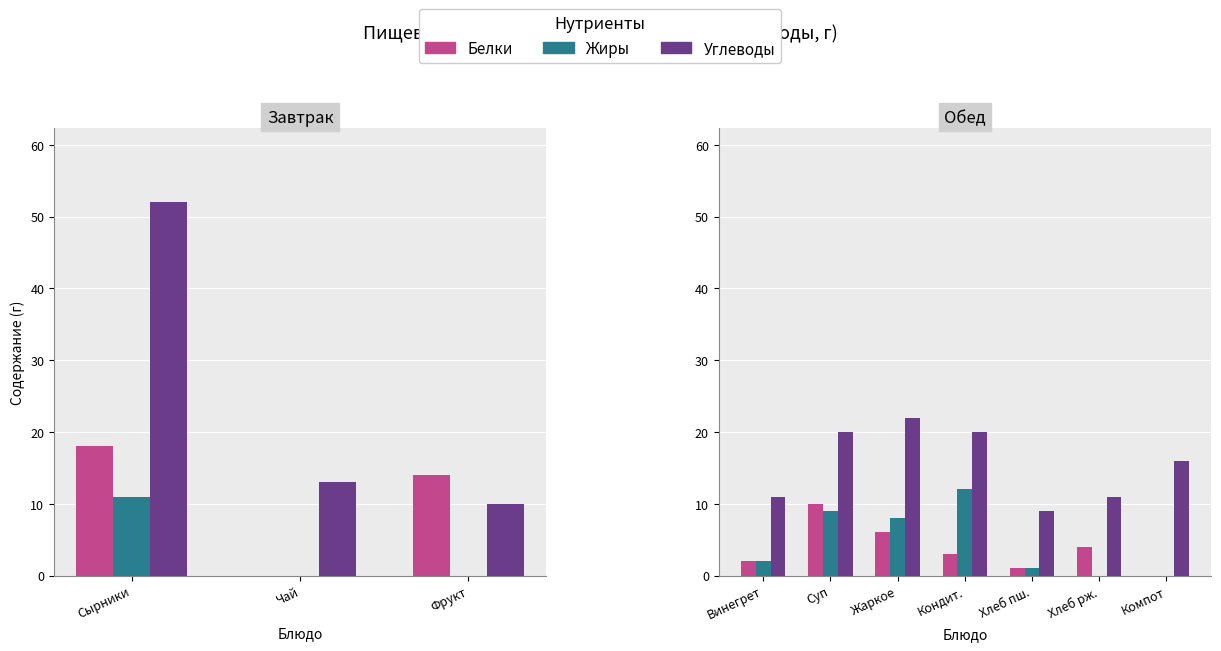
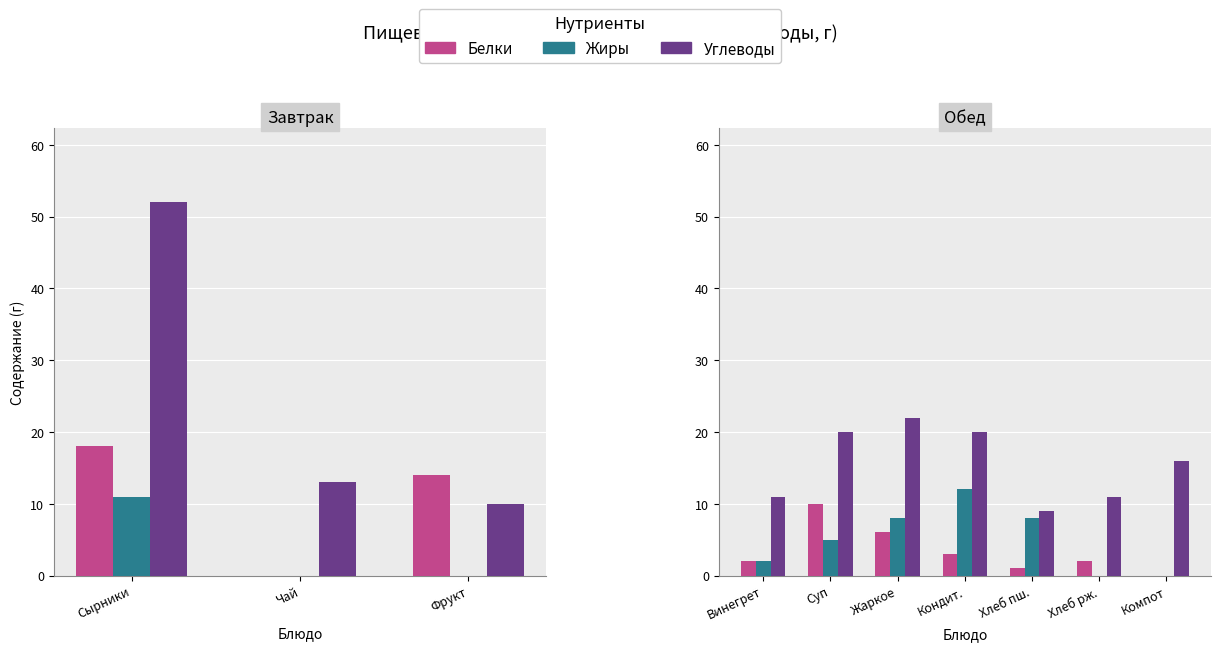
  {
    "Завтрак": {
      "Белки": {
        "Сырники": 18,
        "Чай": 0,
        "Фрукт": 14
      },
      "Жиры": {
        "Сырники": 11,
        "Чай": 0,
        "Фрукт": 0
      },
      "Углеводы": {
        "Сырники": 52,
        "Чай": 13,
        "Фрукт": 10
      }
    },
    "Обед": {
      "Белки": {
        "Винегрет": 2,
        "Суп": 10,
        "Жаркое": 6,
        "Кондит.": 3,
        "Хлеб пш.": 1,
-       "Хлеб рж.": 4,
+       "Хлеб рж.": 2,
        "Компот": 0
      },
      "Жиры": {
        "Винегрет": 2,
-       "Суп": 9,
+       "Суп": 5,
        "Жаркое": 8,
        "Кондит.": 12,
-       "Хлеб пш.": 1,
+       "Хлеб пш.": 8,
        "Хлеб рж.": 0,
        "Компот": 0
      },
      "Углеводы": {
        "Винегрет": 11,
        "Суп": 20,
        "Жаркое": 22,
        "Кондит.": 20,
        "Хлеб пш.": 9,
        "Хлеб рж.": 11,
        "Компот": 16
      }
    }
  }
